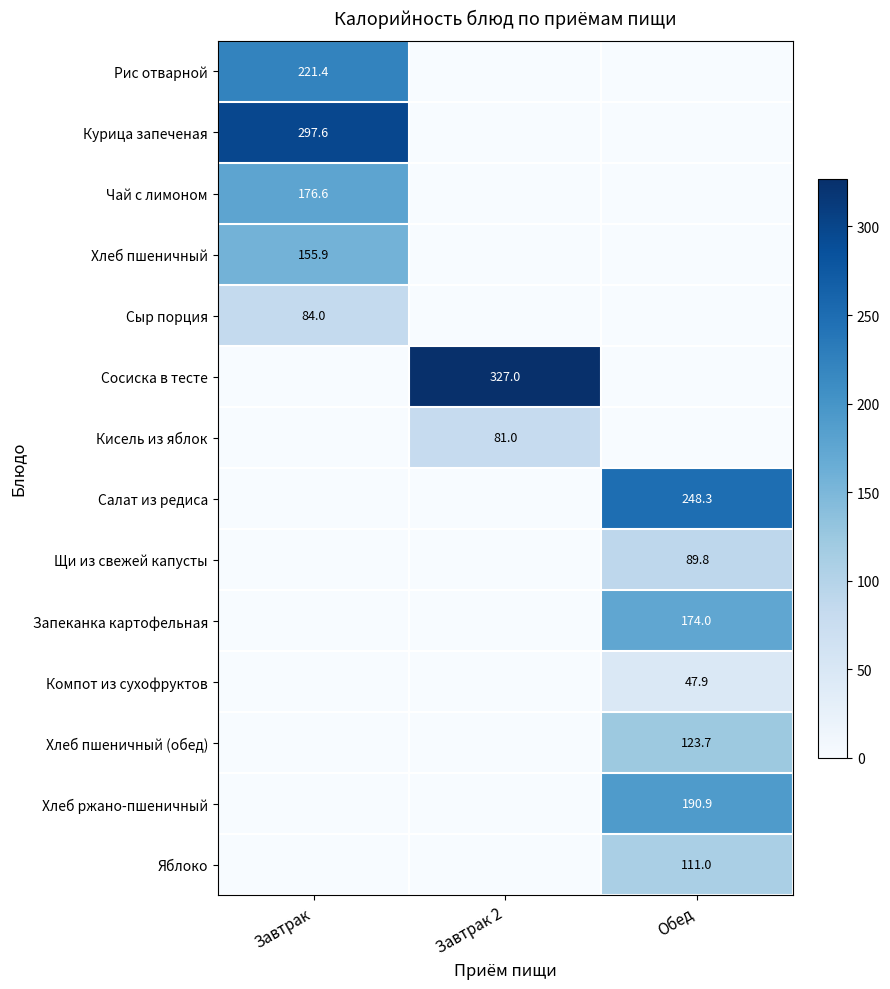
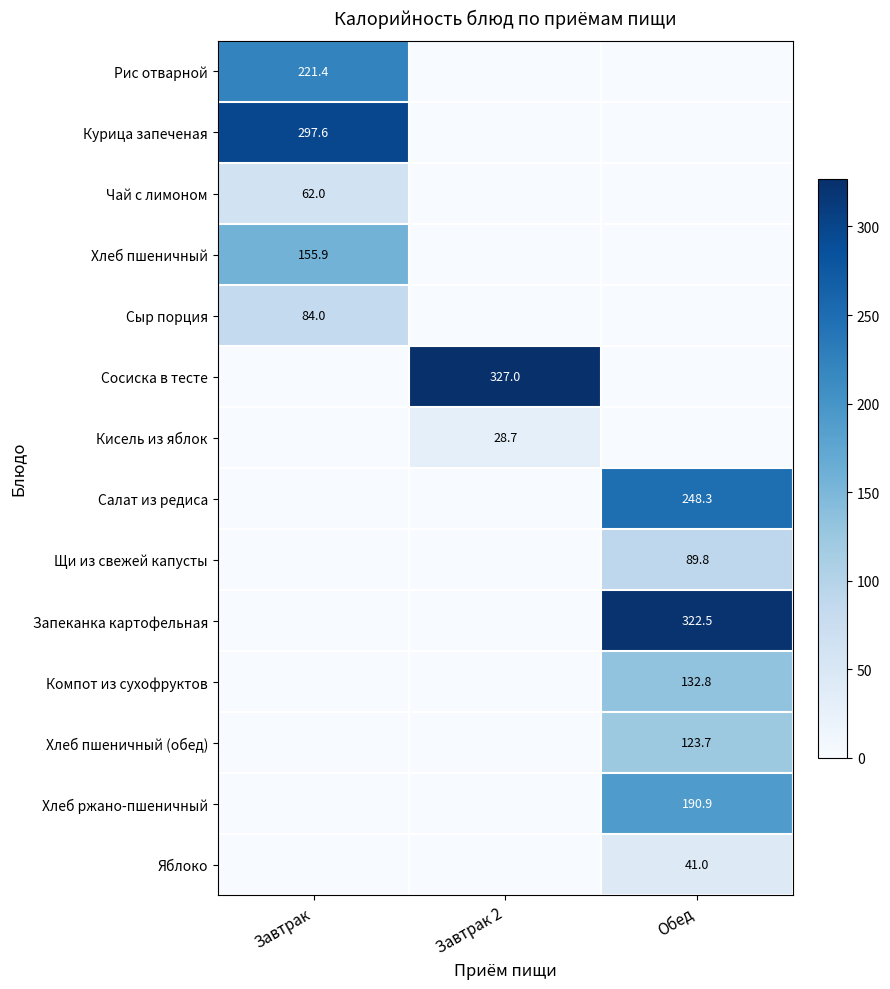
  {
    "Рис отварной": {
      "Завтрак": 221.4
    },
    "Курица запеченая": {
      "Завтрак": 297.6
    },
    "Чай с лимоном": {
-     "Завтрак": 176.6
+     "Завтрак": 62.0
    },
    "Хлеб пшеничный": {
      "Завтрак": 155.9
    },
    "Сыр порция": {
      "Завтрак": 84.0
    },
    "Сосиска в тесте": {
      "Завтрак 2": 327.0
    },
    "Кисель из яблок": {
-     "Завтрак 2": 81.0
+     "Завтрак 2": 28.7
    },
    "Салат из редиса": {
      "Обед": 248.3
    },
    "Щи из свежей капусты": {
      "Обед": 89.8
    },
    "Запеканка картофельная": {
-     "Обед": 174.0
+     "Обед": 322.5
    },
    "Компот из сухофруктов": {
-     "Обед": 47.9
+     "Обед": 132.8
    },
    "Хлеб пшеничный (обед)": {
      "Обед": 123.7
    },
    "Хлеб ржано-пшеничный": {
      "Обед": 190.9
    },
    "Яблоко": {
-     "Обед": 111.0
+     "Обед": 41.0
    }
  }
